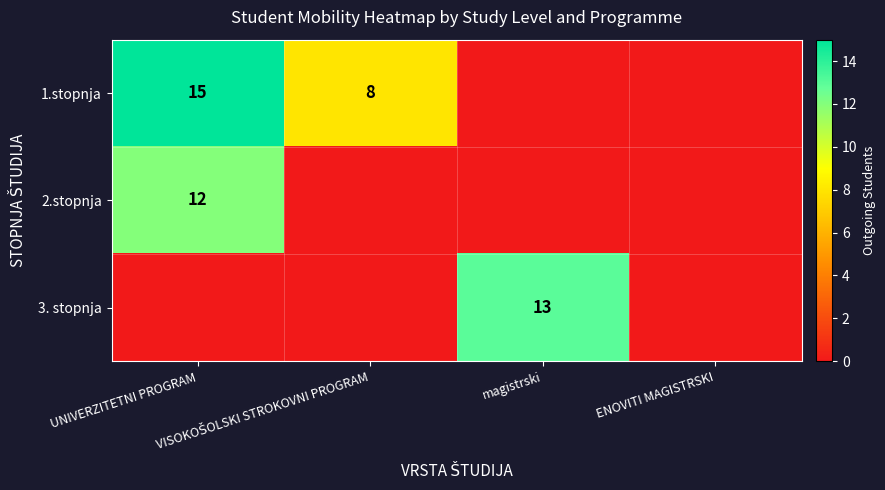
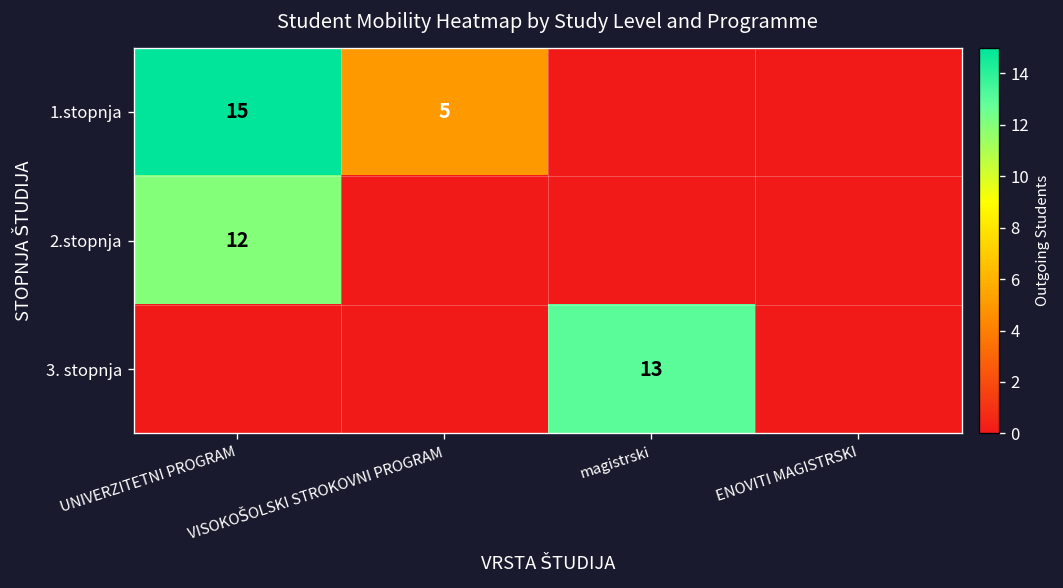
  {
    "1.stopnja": {
      "UNIVERZITETNI PROGRAM": 15,
-     "VISOKOŠOLSKI STROKOVNI PROGRAM": 8
+     "VISOKOŠOLSKI STROKOVNI PROGRAM": 5
    },
    "2.stopnja": {
      "UNIVERZITETNI PROGRAM": 12
    },
    "3. stopnja": {
      "magistrski": 13
    }
  }
